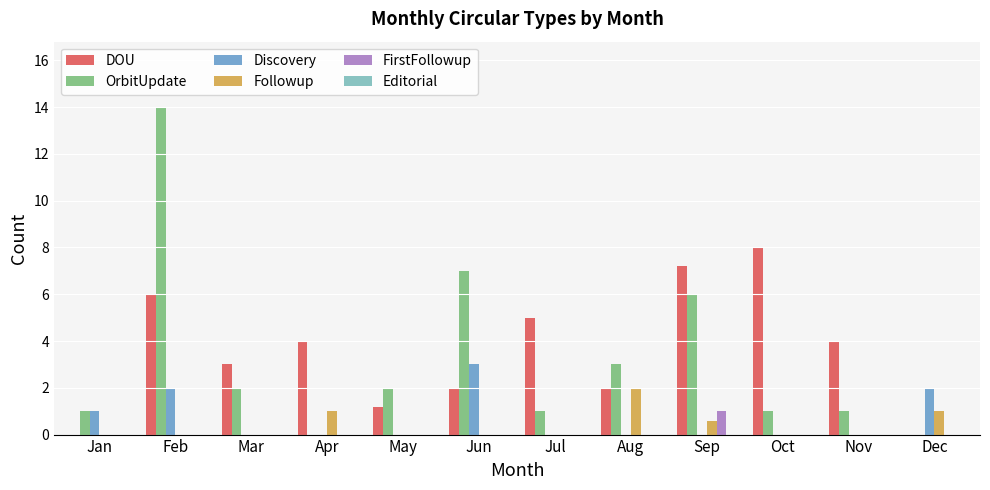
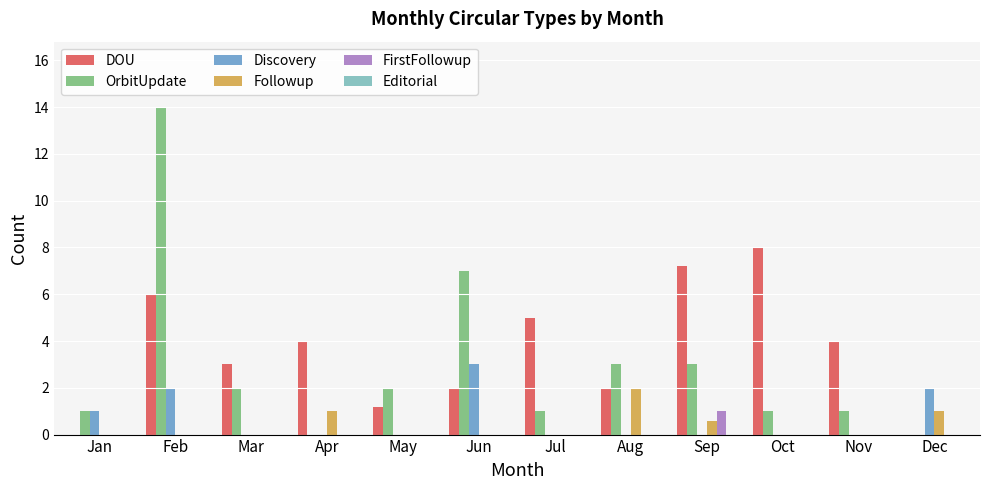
  {
    "DOU": {
      "Jan": 0,
      "Feb": 6,
      "Mar": 3,
      "Apr": 4,
      "May": 1.2,
      "Jun": 2,
      "Jul": 5,
      "Aug": 2,
      "Sep": 7.2,
      "Oct": 8,
      "Nov": 4,
      "Dec": 0
    },
    "OrbitUpdate": {
      "Jan": 1,
      "Feb": 14,
      "Mar": 2,
      "Apr": 0,
      "May": 2,
      "Jun": 7,
      "Jul": 1,
      "Aug": 3,
-     "Sep": 6,
+     "Sep": 3,
      "Oct": 1,
      "Nov": 1,
      "Dec": 0
    },
    "Followup": {
      "Jan": 0,
      "Feb": 0,
      "Mar": 0,
      "Apr": 1,
      "May": 0,
      "Jun": 0,
      "Jul": 0,
      "Aug": 2,
      "Sep": 0.6,
      "Oct": 0,
      "Nov": 0,
      "Dec": 1
    },
    "FirstFollowup": {
      "Jan": 0,
      "Feb": 0,
      "Mar": 0,
      "Apr": 0,
      "May": 0,
      "Jun": 0,
      "Jul": 0,
      "Aug": 0,
      "Sep": 1,
      "Oct": 0,
      "Nov": 0,
      "Dec": 0
    }
  }
